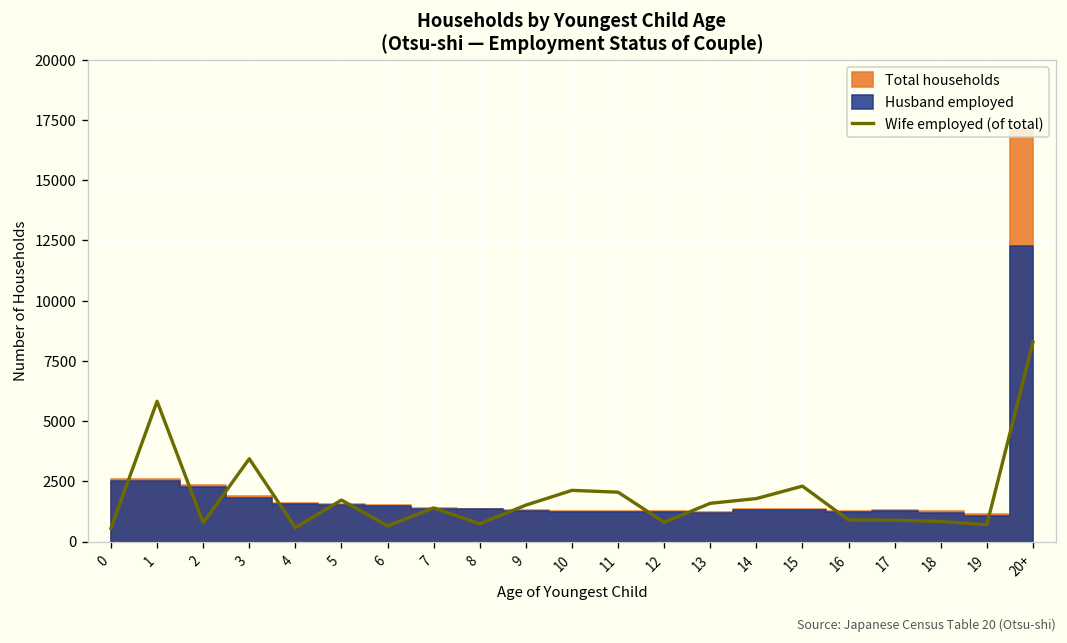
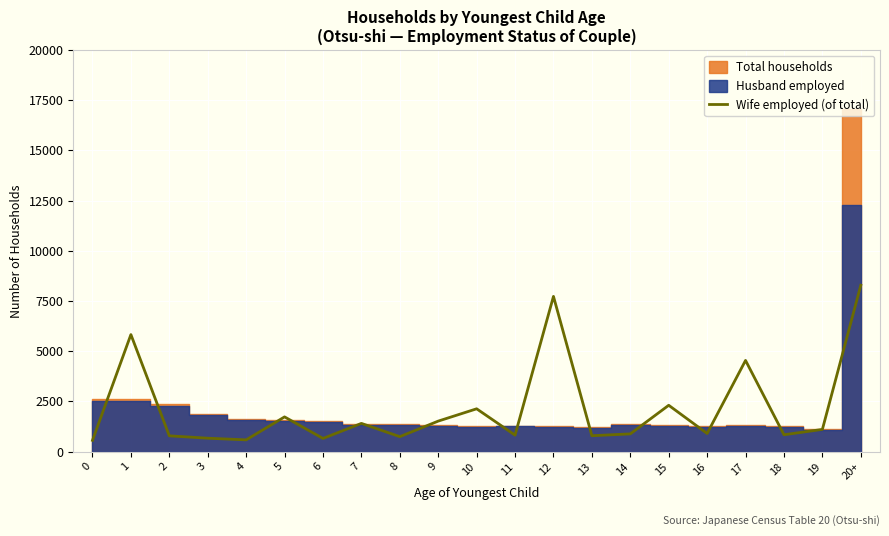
  {
    "Wife employed (of total)": {
      "0": 600,
      "1": 5800,
      "2": 800,
-     "3": 3400,
+     "3": 700,
      "4": 600,
      "5": 1700,
      "6": 700,
      "7": 1400,
      "8": 700,
      "9": 1500,
      "10": 2100,
-     "11": 2100,
-     "12": 800,
-     "13": 1600,
-     "14": 1800,
+     "11": 800,
+     "12": 7700,
+     "13": 800,
+     "14": 900,
      "15": 2300,
      "16": 900,
-     "17": 900,
+     "17": 4500,
      "18": 800,
-     "19": 700,
+     "19": 1100,
      "20+": 8300
    }
  }
